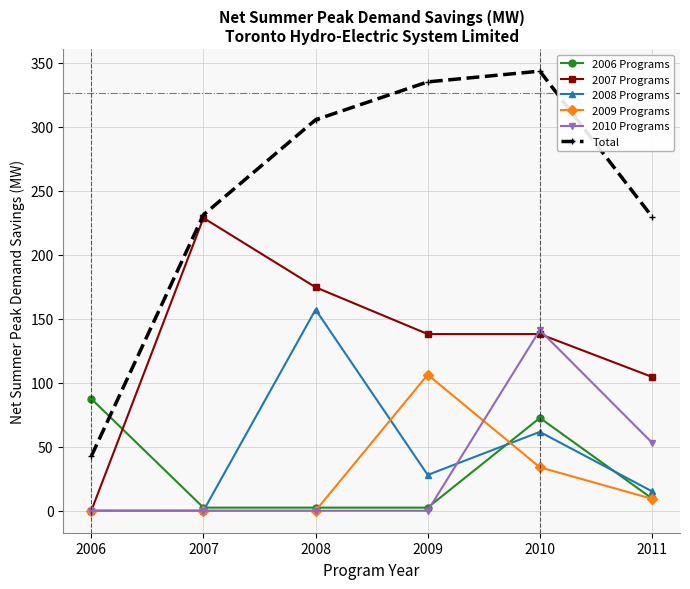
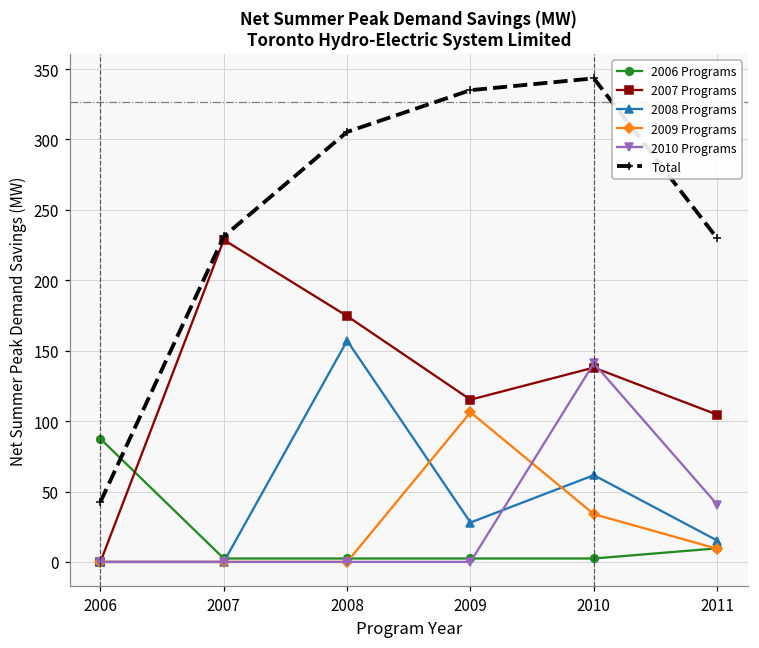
  {
    "2006 Programs": {
      "2006": 87,
      "2007": 2,
      "2008": 2,
      "2009": 2,
-     "2010": 73
+     "2010": 2
    },
    "2007 Programs": {
      "2007": 229,
      "2008": 175,
-     "2009": 138,
+     "2009": 115,
      "2010": 138,
      "2011": 105
    },
    "2008 Programs": {
      "2008": 157,
      "2009": 28,
      "2010": 62,
      "2011": 15
    },
    "2009 Programs": {
      "2009": 106,
      "2010": 34
    },
    "2010 Programs": {
      "2009": 0,
      "2010": 141,
-     "2011": 53
+     "2011": 41
    },
    "Total": {
      "2006": 43,
      "2007": 231,
      "2008": 305,
      "2009": 335,
      "2010": 343,
      "2011": 230
    }
  }
